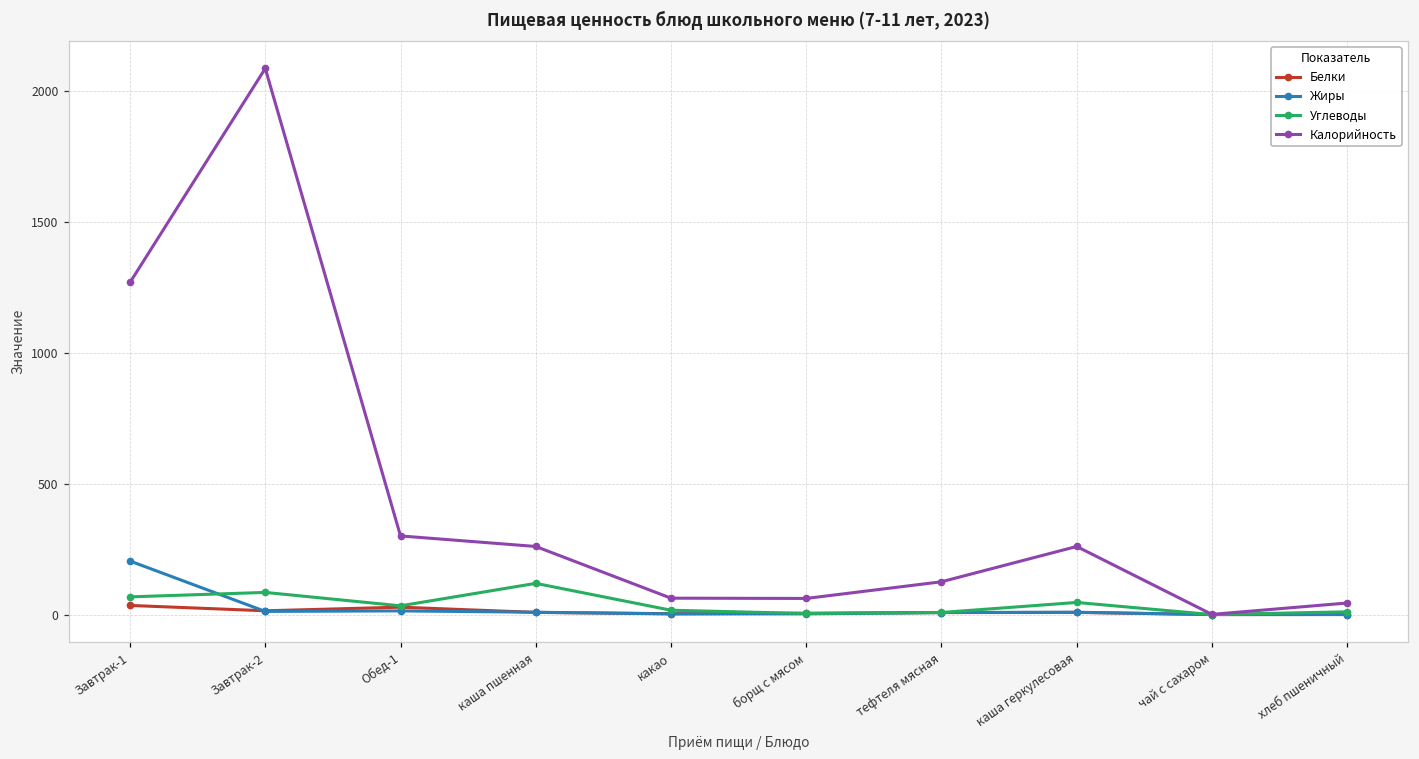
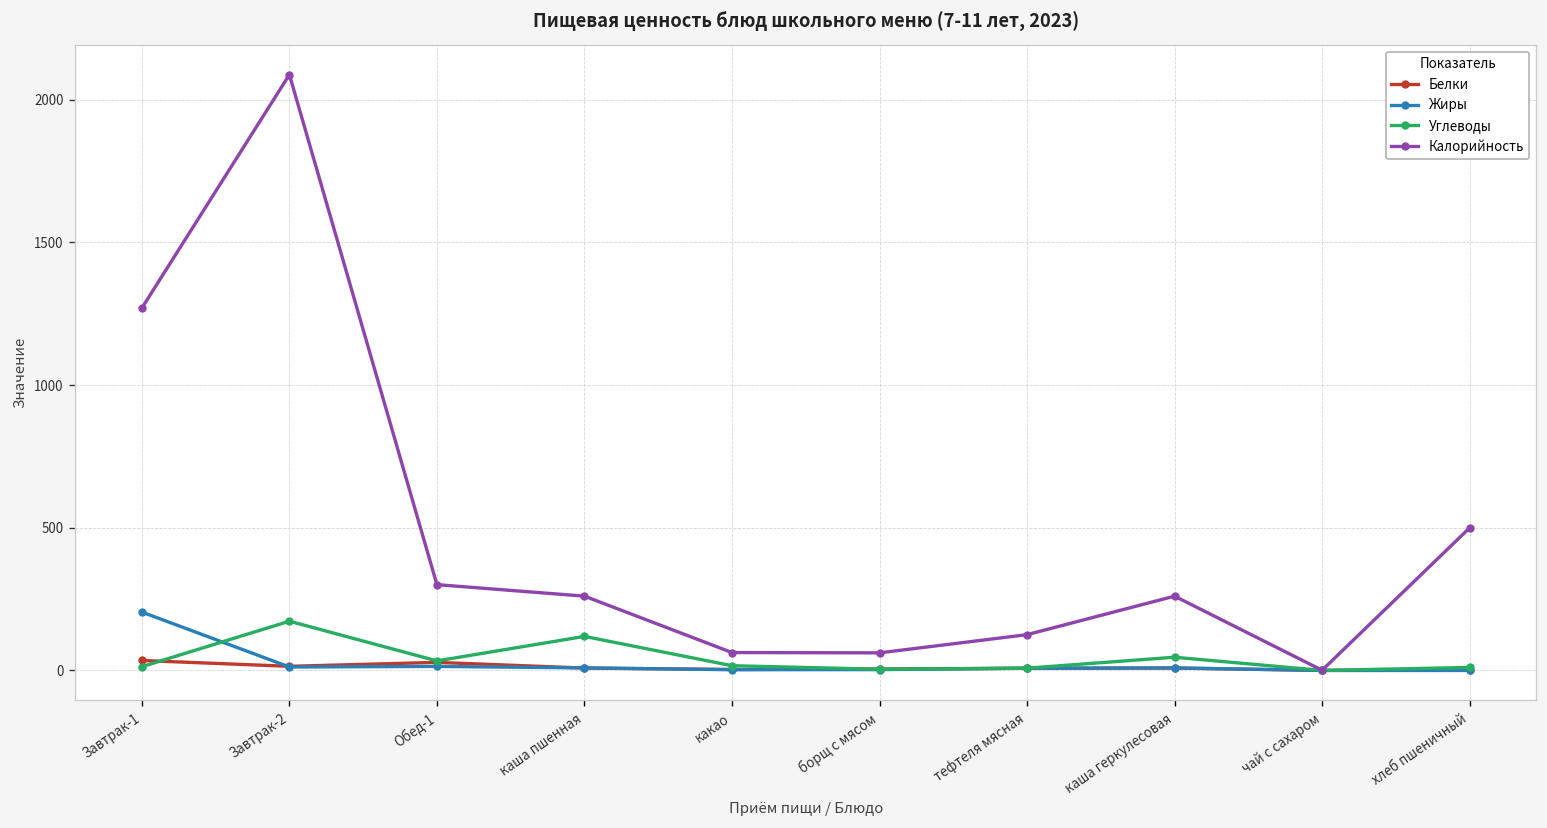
  {
    "Белки": {
      "Завтрак-1": 30
    },
    "Жиры": {
      "Завтрак-1": 200,
      "Обед-1": 10
    },
    "Углеводы": {
-     "Завтрак-1": 70,
-     "Завтрак-2": 80,
+     "Завтрак-1": 10,
+     "Завтрак-2": 170,
      "каша пшенная": 120,
      "какао": 20,
      "каша геркулесовая": 50
    },
    "Калорийность": {
      "Завтрак-1": 1270,
      "Завтрак-2": 2090,
      "Обед-1": 300,
      "каша пшенная": 260,
      "какао": 60,
      "борщ с мясом": 60,
      "тефтеля мясная": 130,
      "каша геркулесовая": 260,
-     "хлеб пшеничный": 40
+     "хлеб пшеничный": 500
    }
  }
